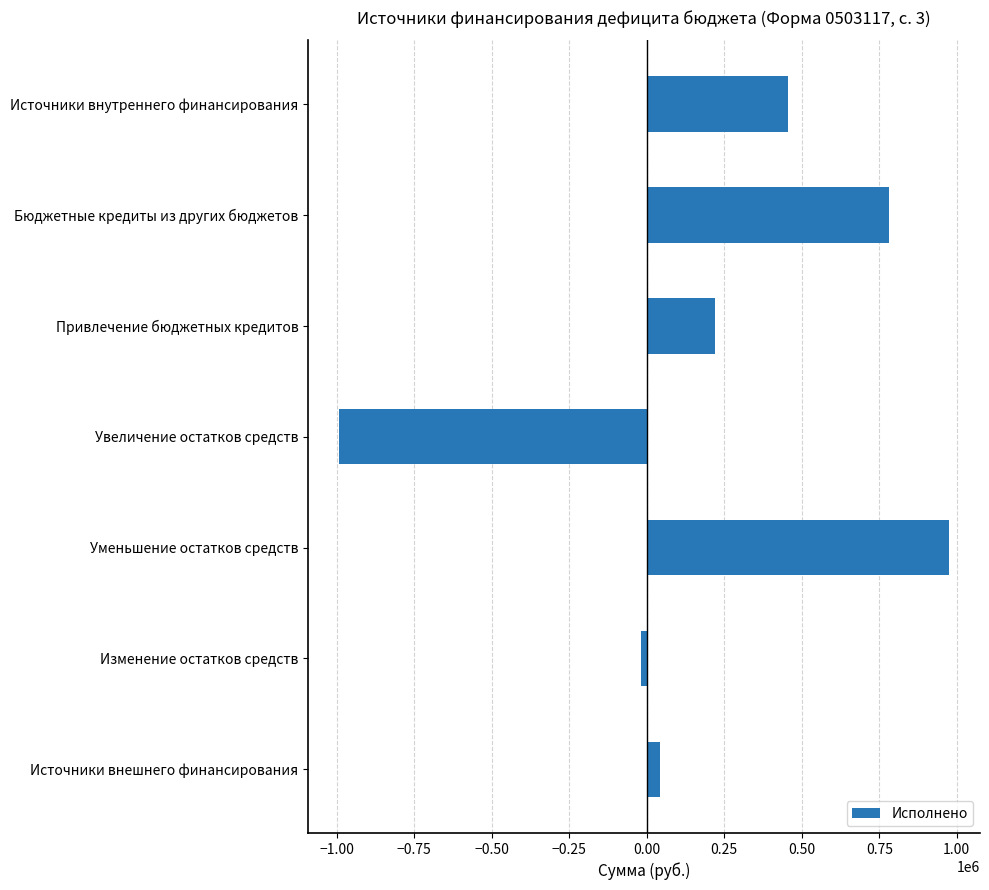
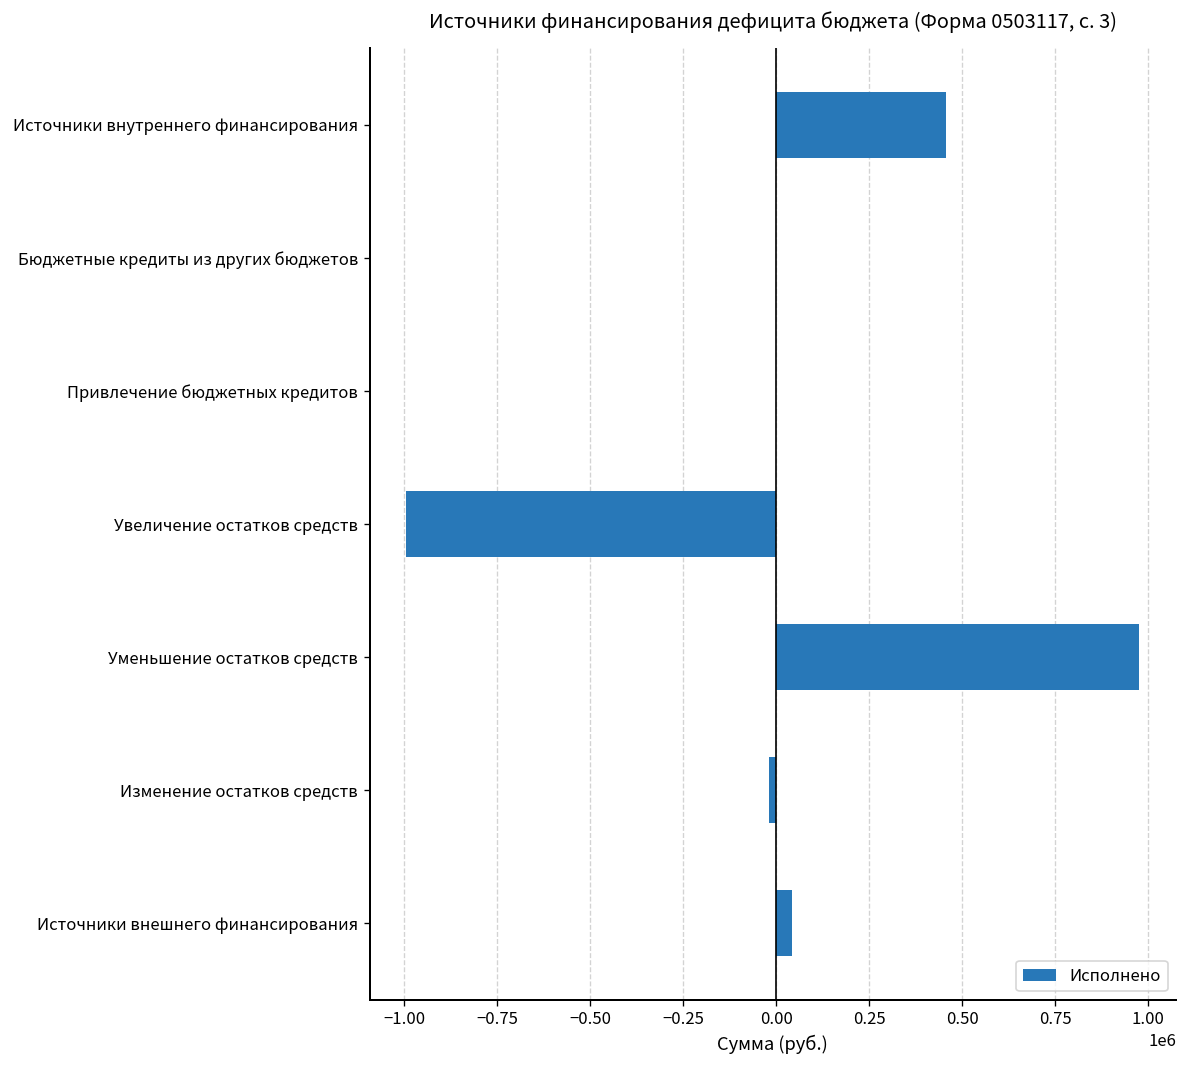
  {
    "Источники внутреннего финансирования": 460000,
-   "Бюджетные кредиты из других бюджетов": 780000,
-   "Привлечение бюджетных кредитов": 220000,
+   "Бюджетные кредиты из других бюджетов": 0,
+   "Привлечение бюджетных кредитов": 0,
    "Увеличение остатков средств": -990000,
    "Уменьшение остатков средств": 980000,
    "Изменение остатков средств": -20000,
    "Источники внешнего финансирования": 40000
  }
